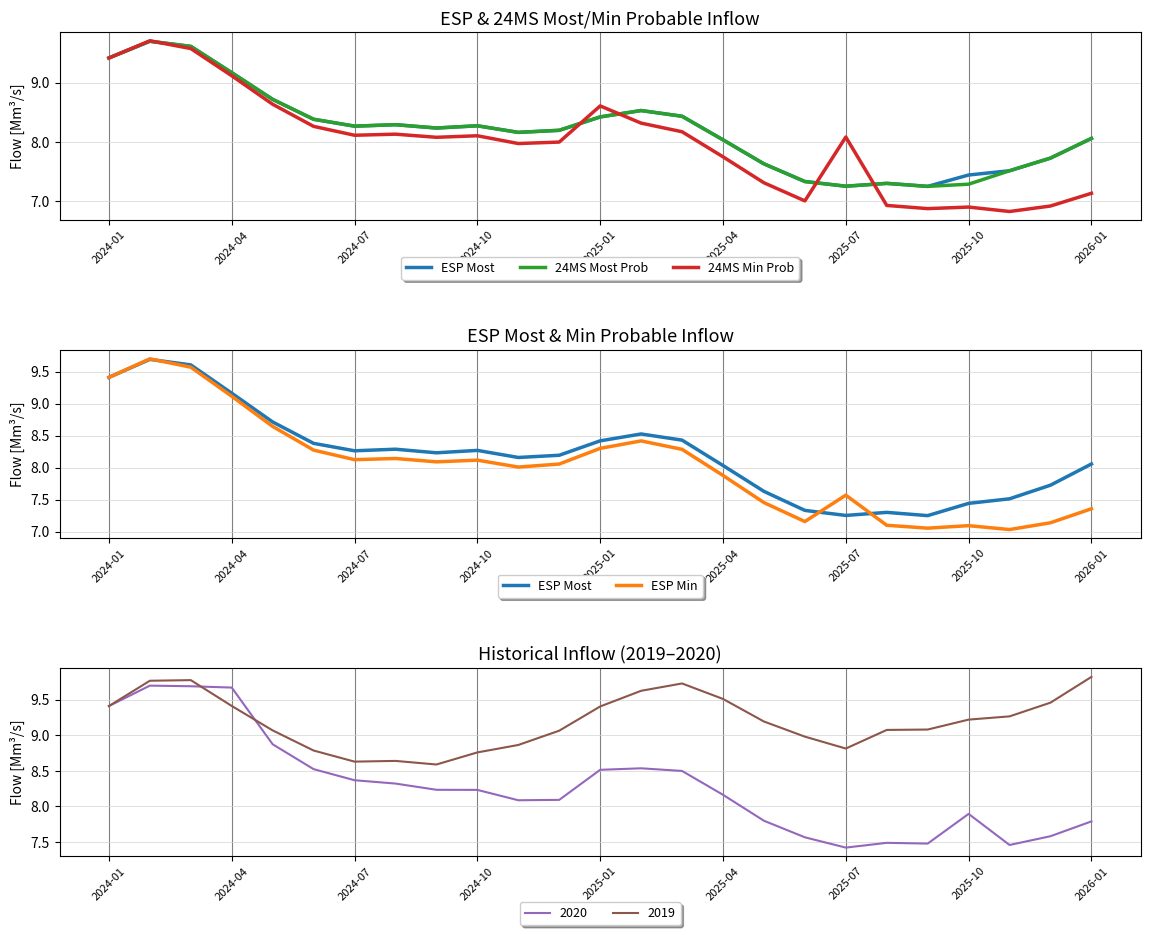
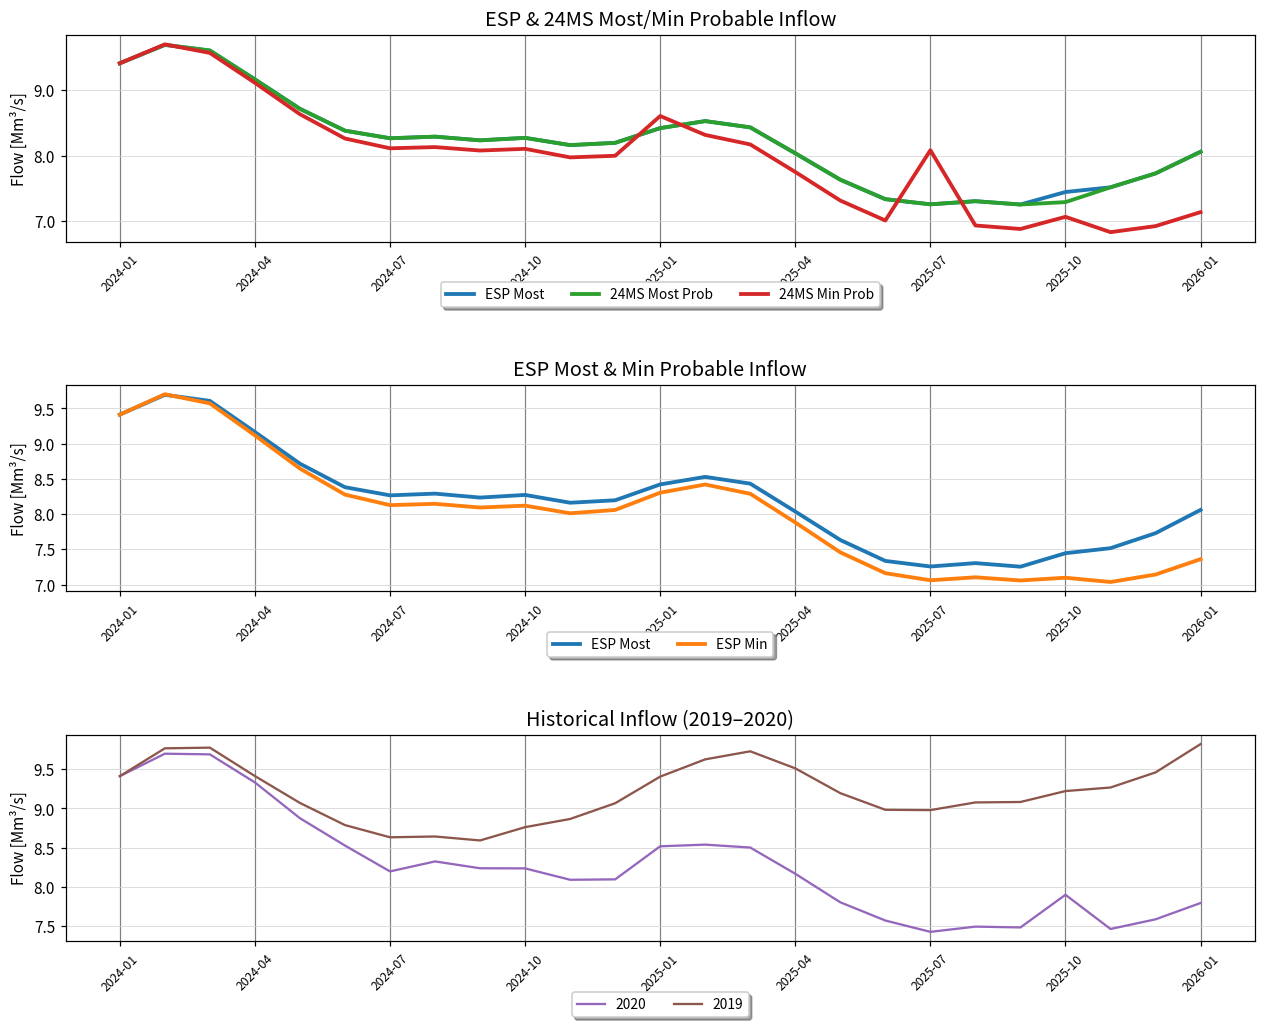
  {
    "ESP & 24MS Most/Min Probable Inflow": {
      "ESP Most": {
        "2025-10": 7.4
      },
      "24MS Most Prob": {
        "2025-10": 7.3
      },
      "24MS Min Prob": {
        "2024-04": 9.1,
        "2024-07": 8.1,
        "2024-10": 8.1,
        "2025-01": 8.6,
        "2025-04": 7.8,
        "2025-07": 8.1,
-       "2025-10": 6.9,
+       "2025-10": 7.1,
        "2026-01": 7.1
      }
    },
    "ESP Most & Min Probable Inflow": {
      "ESP Most": {
        "2024-04": 9.2,
        "2024-07": 8.3,
        "2024-10": 8.3,
        "2025-01": 8.4,
        "2025-04": 8.0,
        "2025-07": 7.3,
        "2025-10": 7.4,
        "2026-01": 8.1
      },
      "ESP Min": {
        "2024-04": 9.1,
        "2024-07": 8.1,
        "2024-10": 8.1,
        "2025-01": 8.3,
        "2025-04": 7.9,
-       "2025-07": 7.6,
+       "2025-07": 7.1,
        "2025-10": 7.1,
        "2026-01": 7.4
      }
    },
    "Historical Inflow (2019–2020)": {
      "2020": {
-       "2024-04": 9.7,
-       "2024-07": 8.4,
+       "2024-04": 9.3,
+       "2024-07": 8.2,
        "2024-10": 8.2,
        "2025-01": 8.5,
        "2025-04": 8.2,
        "2025-07": 7.4,
        "2025-10": 7.9,
        "2026-01": 7.8
      },
      "2019": {
        "2024-04": 9.4,
        "2024-07": 8.6,
        "2024-10": 8.8,
        "2025-01": 9.4,
        "2025-04": 9.5,
-       "2025-07": 8.8,
+       "2025-07": 9.0,
        "2025-10": 9.2,
        "2026-01": 9.8
      }
    }
  }
